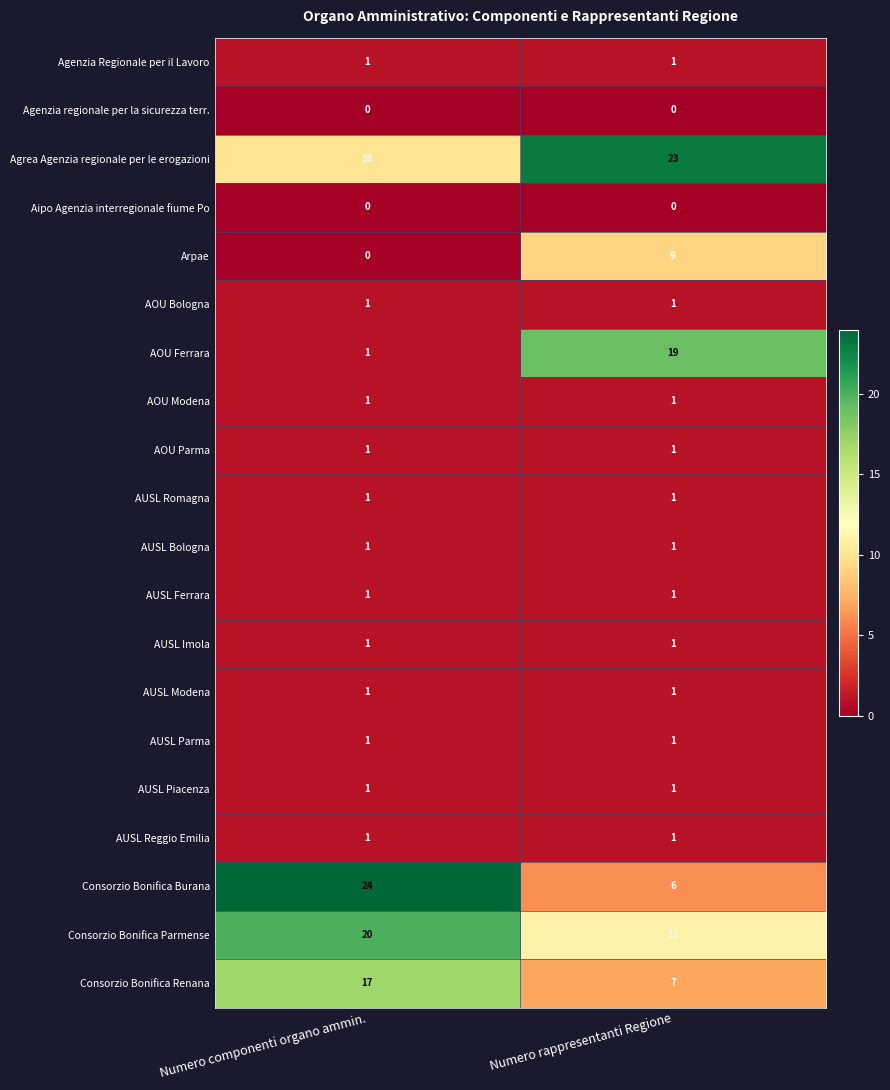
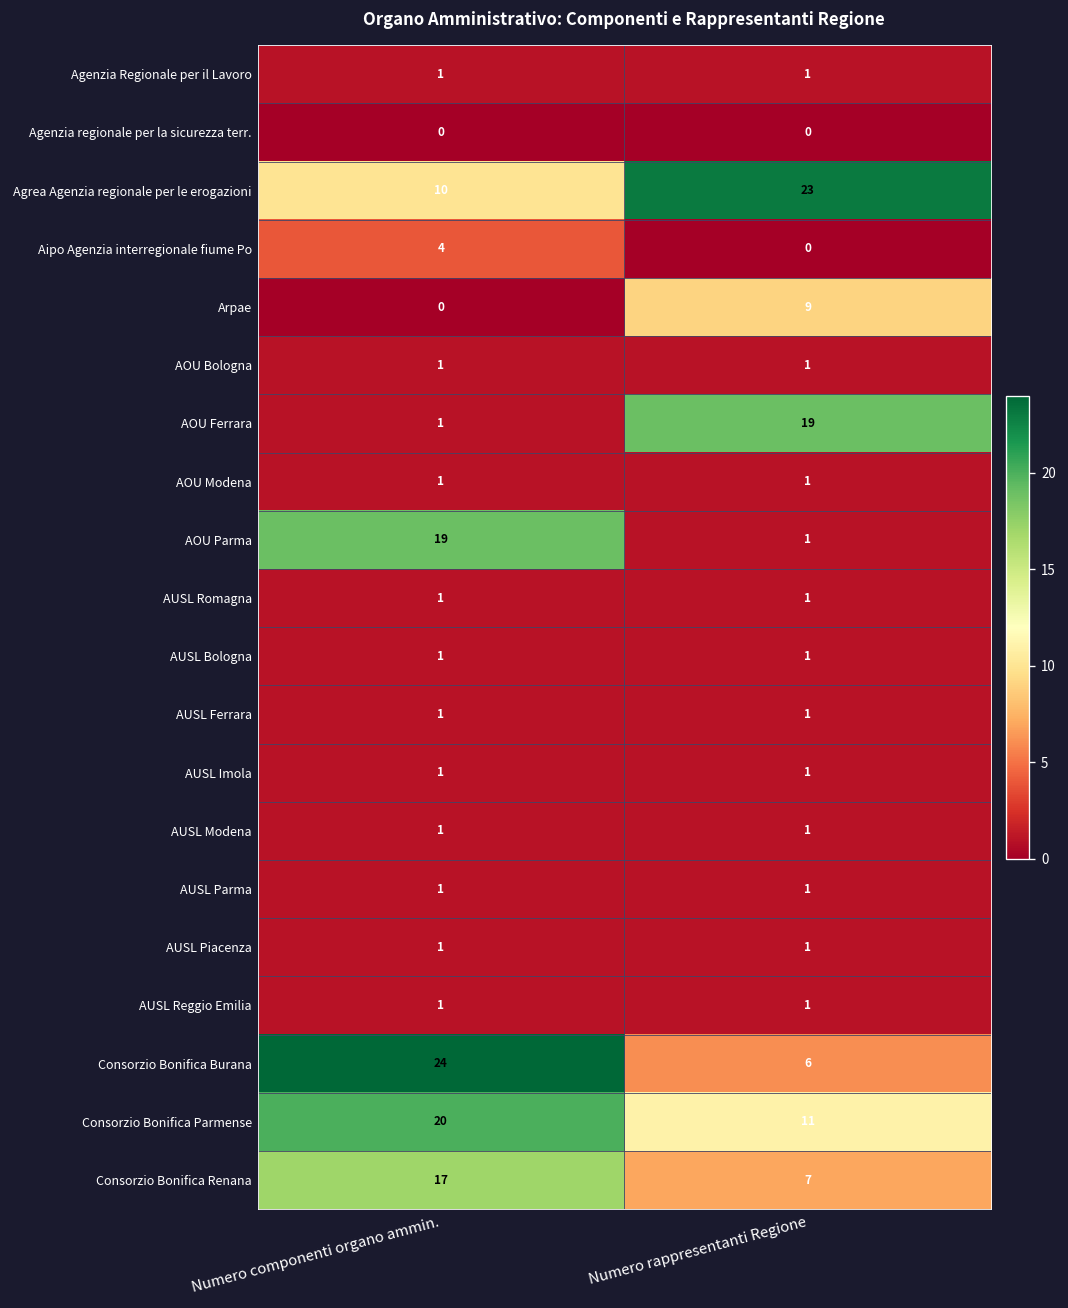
  {
    "Agenzia Regionale per il Lavoro": {
      "Numero componenti organo ammin.": 1,
      "Numero rappresentanti Regione": 1
    },
    "Agenzia regionale per la sicurezza terr.": {
      "Numero componenti organo ammin.": 0,
      "Numero rappresentanti Regione": 0
    },
    "Agrea Agenzia regionale per le erogazioni": {
      "Numero componenti organo ammin.": 10,
      "Numero rappresentanti Regione": 23
    },
    "Aipo Agenzia interregionale fiume Po": {
-     "Numero componenti organo ammin.": 0,
+     "Numero componenti organo ammin.": 4,
      "Numero rappresentanti Regione": 0
    },
    "Arpae": {
      "Numero componenti organo ammin.": 0,
      "Numero rappresentanti Regione": 9
    },
    "AOU Bologna": {
      "Numero componenti organo ammin.": 1,
      "Numero rappresentanti Regione": 1
    },
    "AOU Ferrara": {
      "Numero componenti organo ammin.": 1,
      "Numero rappresentanti Regione": 19
    },
    "AOU Modena": {
      "Numero componenti organo ammin.": 1,
      "Numero rappresentanti Regione": 1
    },
    "AOU Parma": {
-     "Numero componenti organo ammin.": 1,
+     "Numero componenti organo ammin.": 19,
      "Numero rappresentanti Regione": 1
    },
    "AUSL Romagna": {
      "Numero componenti organo ammin.": 1,
      "Numero rappresentanti Regione": 1
    },
    "AUSL Bologna": {
      "Numero componenti organo ammin.": 1,
      "Numero rappresentanti Regione": 1
    },
    "AUSL Ferrara": {
      "Numero componenti organo ammin.": 1,
      "Numero rappresentanti Regione": 1
    },
    "AUSL Imola": {
      "Numero componenti organo ammin.": 1,
      "Numero rappresentanti Regione": 1
    },
    "AUSL Modena": {
      "Numero componenti organo ammin.": 1,
      "Numero rappresentanti Regione": 1
    },
    "AUSL Parma": {
      "Numero componenti organo ammin.": 1,
      "Numero rappresentanti Regione": 1
    },
    "AUSL Piacenza": {
      "Numero componenti organo ammin.": 1,
      "Numero rappresentanti Regione": 1
    },
    "AUSL Reggio Emilia": {
      "Numero componenti organo ammin.": 1,
      "Numero rappresentanti Regione": 1
    },
    "Consorzio Bonifica Burana": {
      "Numero componenti organo ammin.": 24,
      "Numero rappresentanti Regione": 6
    },
    "Consorzio Bonifica Parmense": {
      "Numero componenti organo ammin.": 20,
      "Numero rappresentanti Regione": 11
    },
    "Consorzio Bonifica Renana": {
      "Numero componenti organo ammin.": 17,
      "Numero rappresentanti Regione": 7
    }
  }
